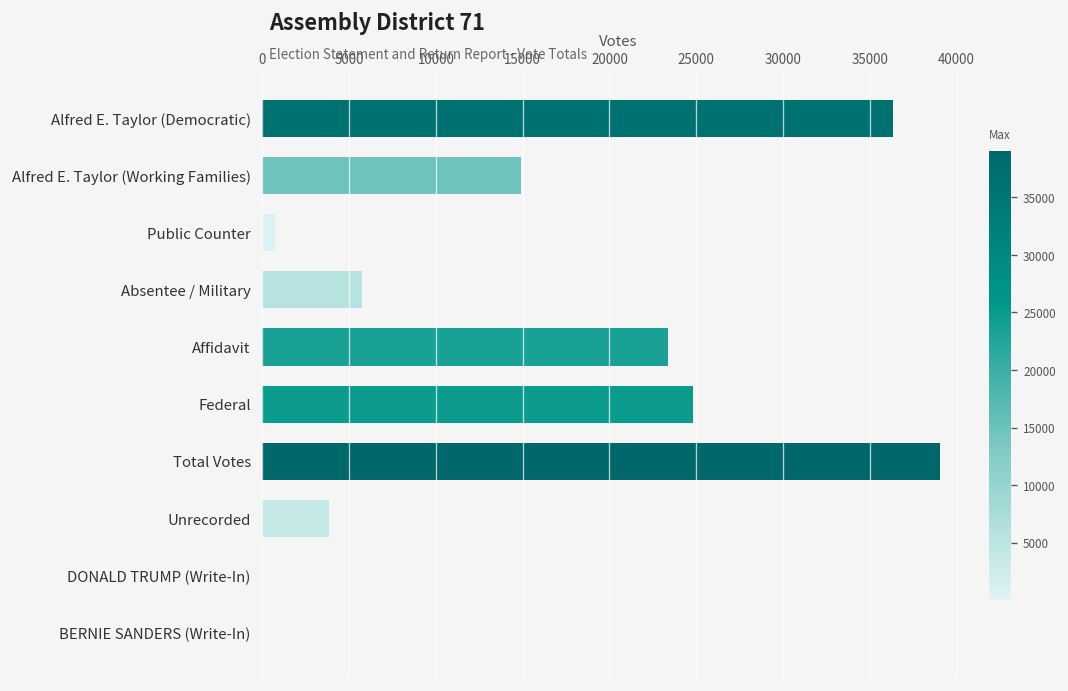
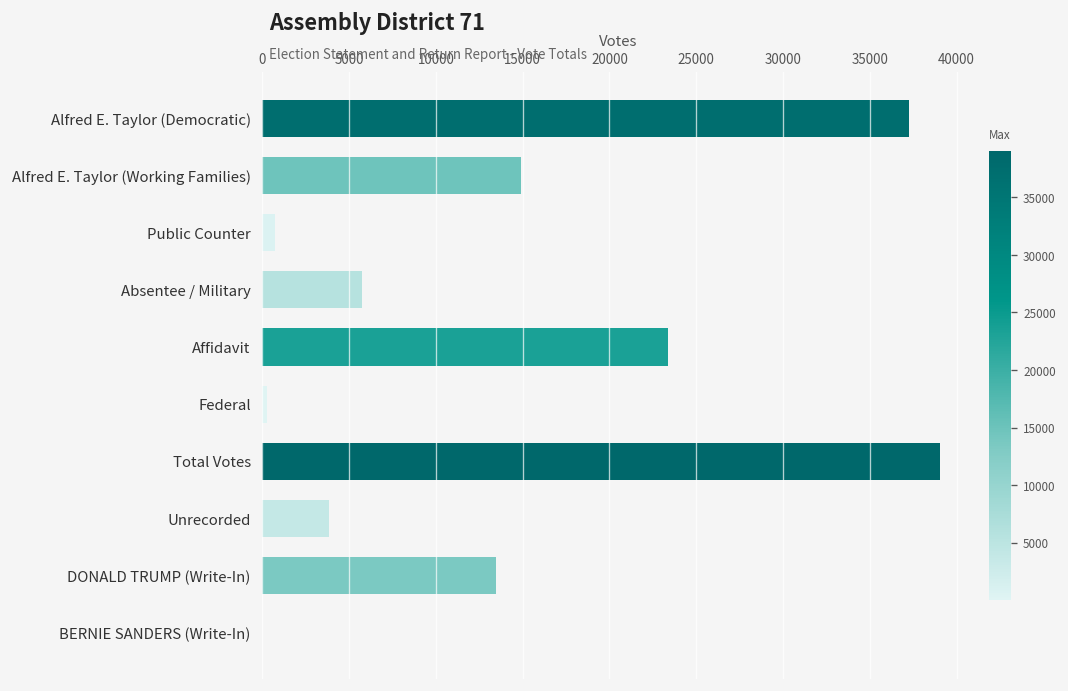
  {
-   "Alfred E. Taylor (Democratic)": 36300,
+   "Alfred E. Taylor (Democratic)": 37200,
    "Alfred E. Taylor (Working Families)": 14900,
    "Public Counter": 700,
    "Absentee / Military": 5800,
    "Affidavit": 23400,
-   "Federal": 24800,
+   "Federal": 300,
    "Total Votes": 39000,
    "Unrecorded": 3900,
-   "DONALD TRUMP (Write-In)": 0
+   "DONALD TRUMP (Write-In)": 13500
  }
